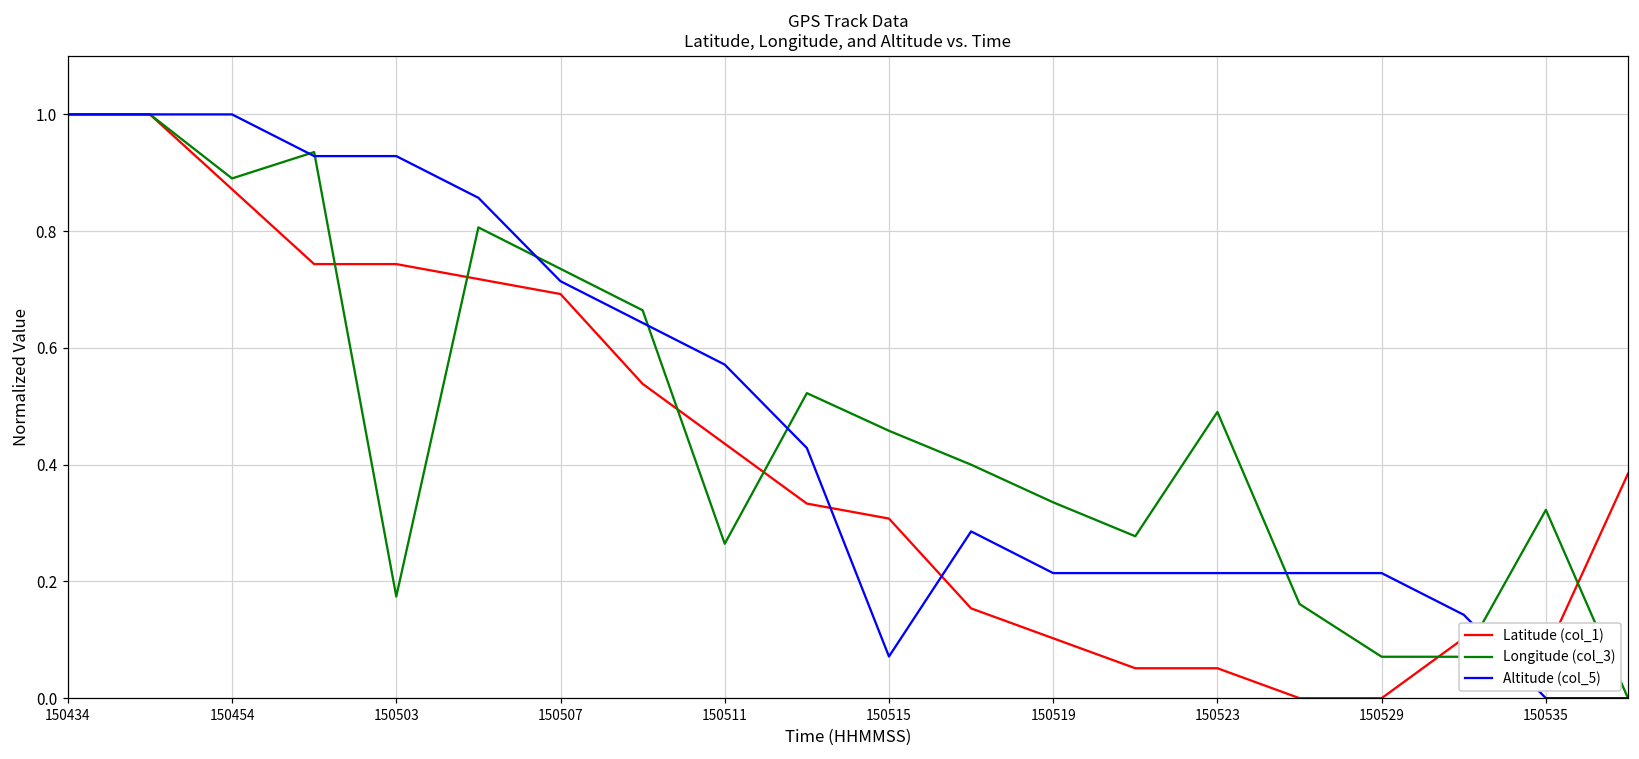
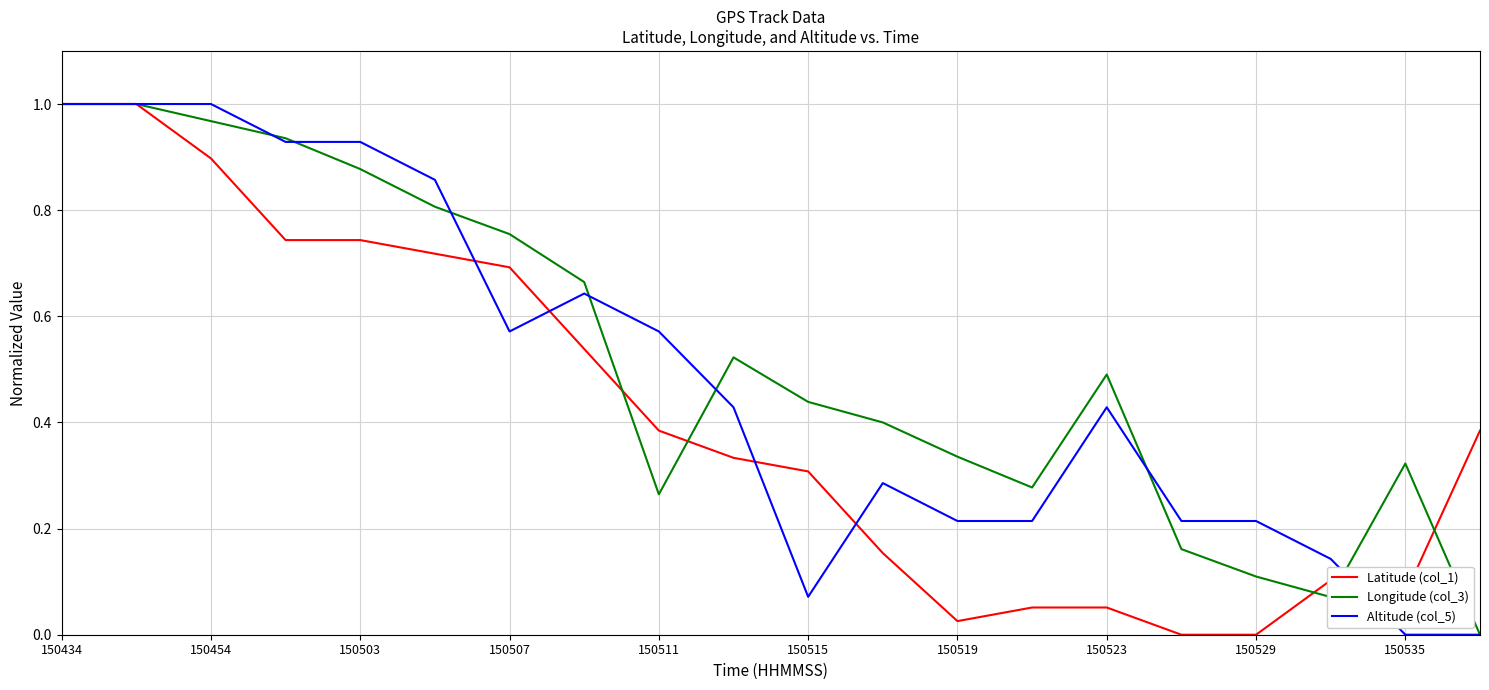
  {
    "Latitude (col_1)": {
-     "150454": 0.87,
+     "150454": 0.90,
      "150503": 0.74,
      "150507": 0.69,
-     "150511": 0.44,
+     "150511": 0.38,
      "150515": 0.31,
-     "150519": 0.10,
+     "150519": 0.03,
      "150523": 0.05,
      "150529": 0.00
    },
    "Longitude (col_3)": {
-     "150454": 0.89,
-     "150503": 0.17,
-     "150507": 0.74,
+     "150454": 0.97,
+     "150503": 0.88,
+     "150507": 0.75,
      "150511": 0.26,
-     "150515": 0.46,
+     "150515": 0.44,
      "150519": 0.34,
      "150523": 0.49,
-     "150529": 0.07,
+     "150529": 0.11,
      "150535": 0.32
    },
    "Altitude (col_5)": {
      "150454": 1.00,
      "150503": 0.93,
-     "150507": 0.71,
+     "150507": 0.57,
      "150511": 0.57,
      "150515": 0.07,
      "150519": 0.21,
-     "150523": 0.21,
+     "150523": 0.43,
      "150529": 0.21,
      "150535": 0.00
    }
  }
